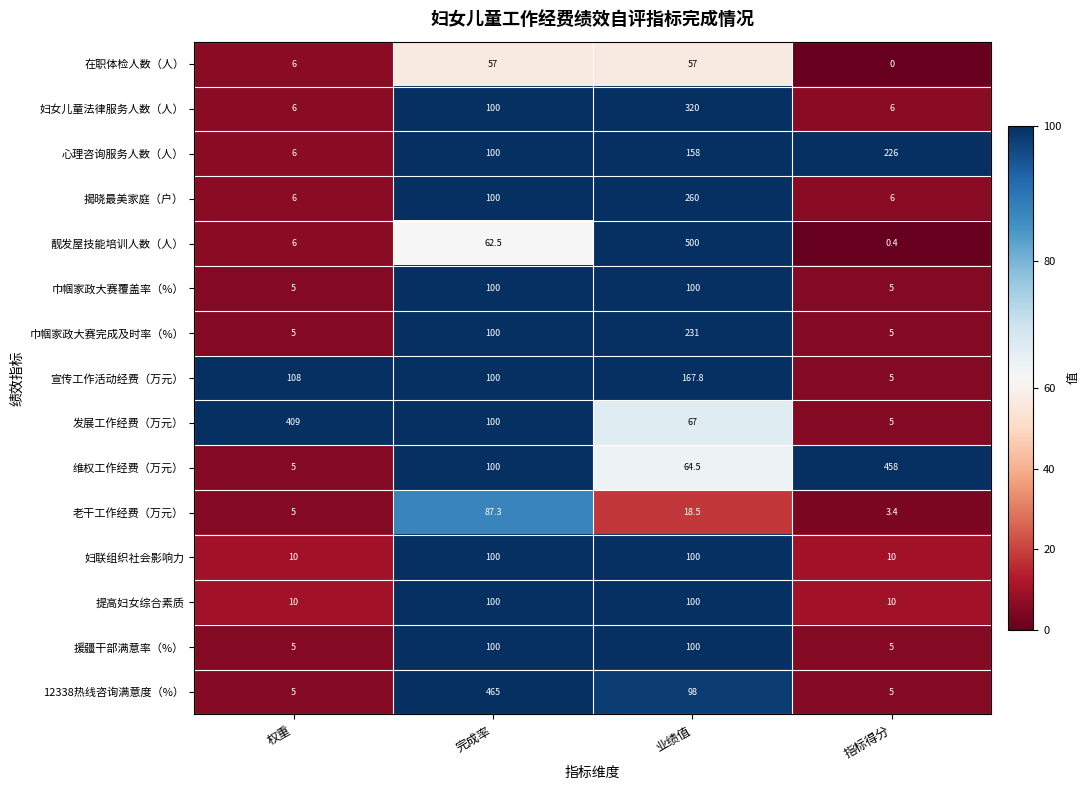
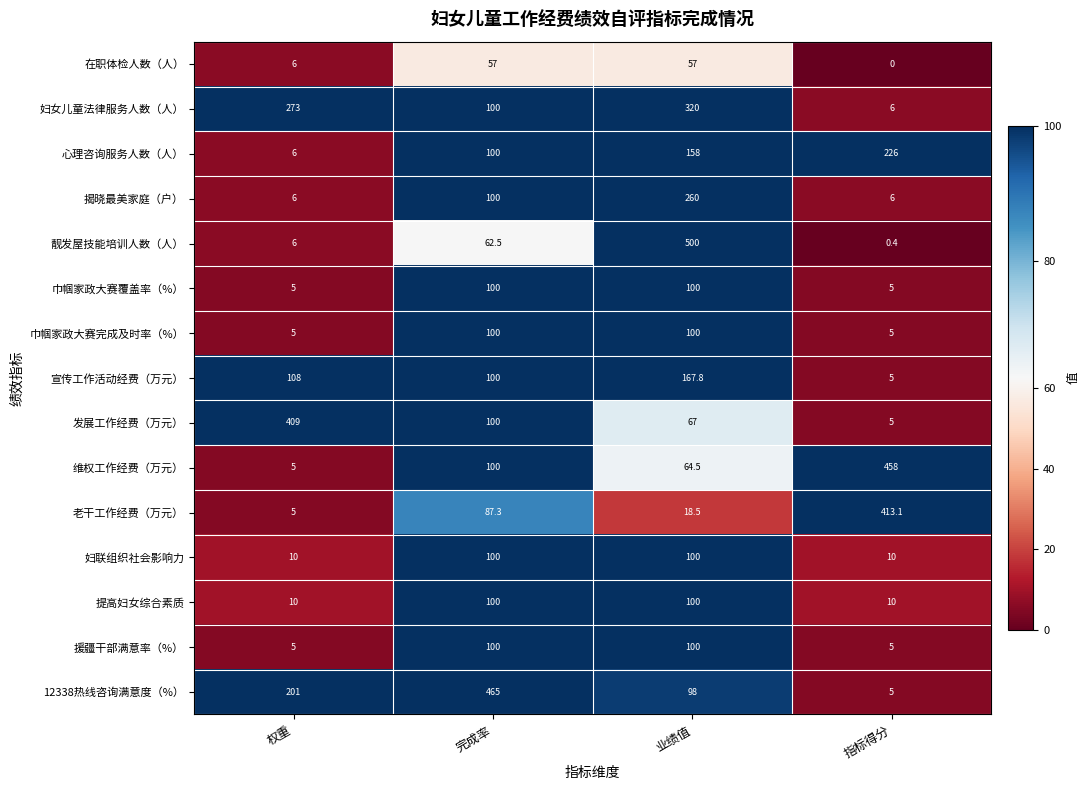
  {
    "在职体检人数（人）": {
      "权重": 6,
      "完成率": 57,
      "业绩值": 57,
      "指标得分": 0
    },
    "妇女儿童法律服务人数（人）": {
-     "权重": 6,
+     "权重": 273,
      "完成率": 100,
      "业绩值": 320,
      "指标得分": 6
    },
    "心理咨询服务人数（人）": {
      "权重": 6,
      "完成率": 100,
      "业绩值": 158,
      "指标得分": 226
    },
    "揭晓最美家庭（户）": {
      "权重": 6,
      "完成率": 100,
      "业绩值": 260,
      "指标得分": 6
    },
    "靓发屋技能培训人数（人）": {
      "权重": 6,
      "完成率": 62.5,
      "业绩值": 500,
      "指标得分": 0.4
    },
    "巾帼家政大赛覆盖率（%）": {
      "权重": 5,
      "完成率": 100,
      "业绩值": 100,
      "指标得分": 5
    },
    "巾帼家政大赛完成及时率（%）": {
      "权重": 5,
      "完成率": 100,
-     "业绩值": 231,
+     "业绩值": 100,
      "指标得分": 5
    },
    "宣传工作活动经费（万元）": {
      "权重": 108,
      "完成率": 100,
      "业绩值": 167.8,
      "指标得分": 5
    },
    "发展工作经费（万元）": {
      "权重": 409,
      "完成率": 100,
      "业绩值": 67,
      "指标得分": 5
    },
    "维权工作经费（万元）": {
      "权重": 5,
      "完成率": 100,
      "业绩值": 64.5,
      "指标得分": 458
    },
    "老干工作经费（万元）": {
      "权重": 5,
      "完成率": 87.3,
      "业绩值": 18.5,
-     "指标得分": 3.4
+     "指标得分": 413.1
    },
    "妇联组织社会影响力": {
      "权重": 10,
      "完成率": 100,
      "业绩值": 100,
      "指标得分": 10
    },
    "提高妇女综合素质": {
      "权重": 10,
      "完成率": 100,
      "业绩值": 100,
      "指标得分": 10
    },
    "援疆干部满意率（%）": {
      "权重": 5,
      "完成率": 100,
      "业绩值": 100,
      "指标得分": 5
    },
    "12338热线咨询满意度（%）": {
-     "权重": 5,
+     "权重": 201,
      "完成率": 465,
      "业绩值": 98,
      "指标得分": 5
    }
  }
